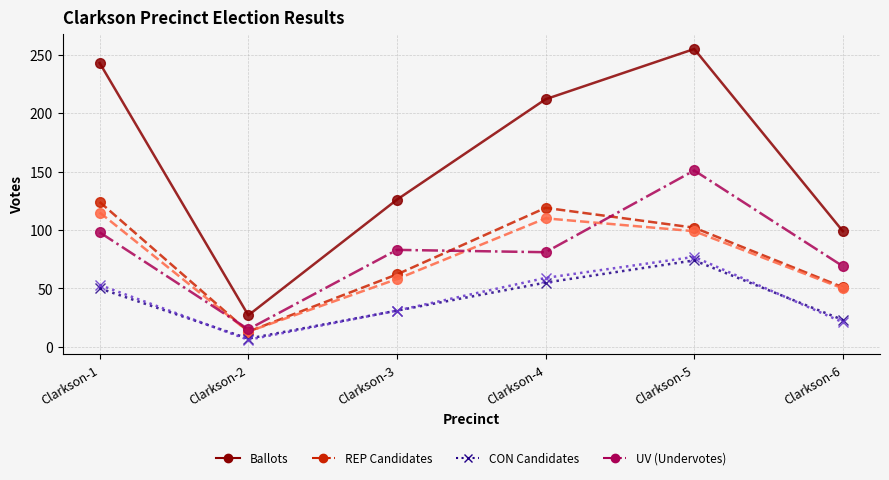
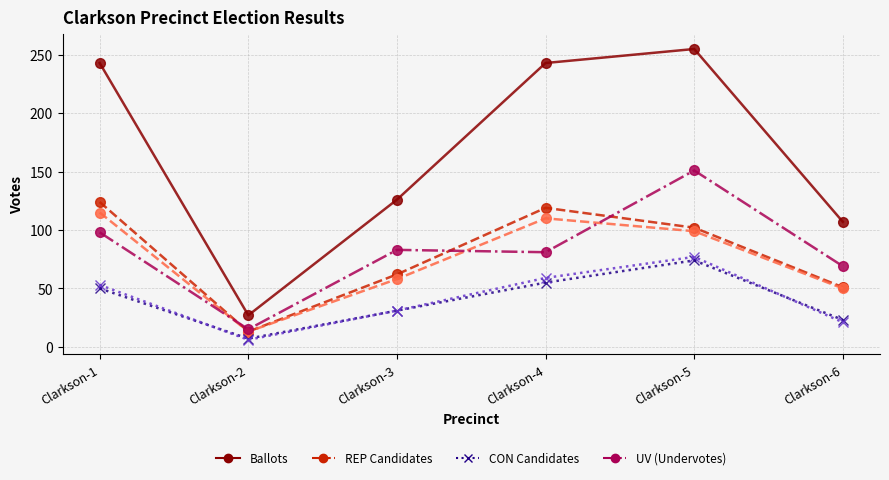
  {
    "Ballots": {
      "Clarkson-1": 243,
      "Clarkson-2": 27,
      "Clarkson-3": 126,
-     "Clarkson-4": 212,
+     "Clarkson-4": 243,
      "Clarkson-5": 255,
-     "Clarkson-6": 99
+     "Clarkson-6": 107
    }
  }
